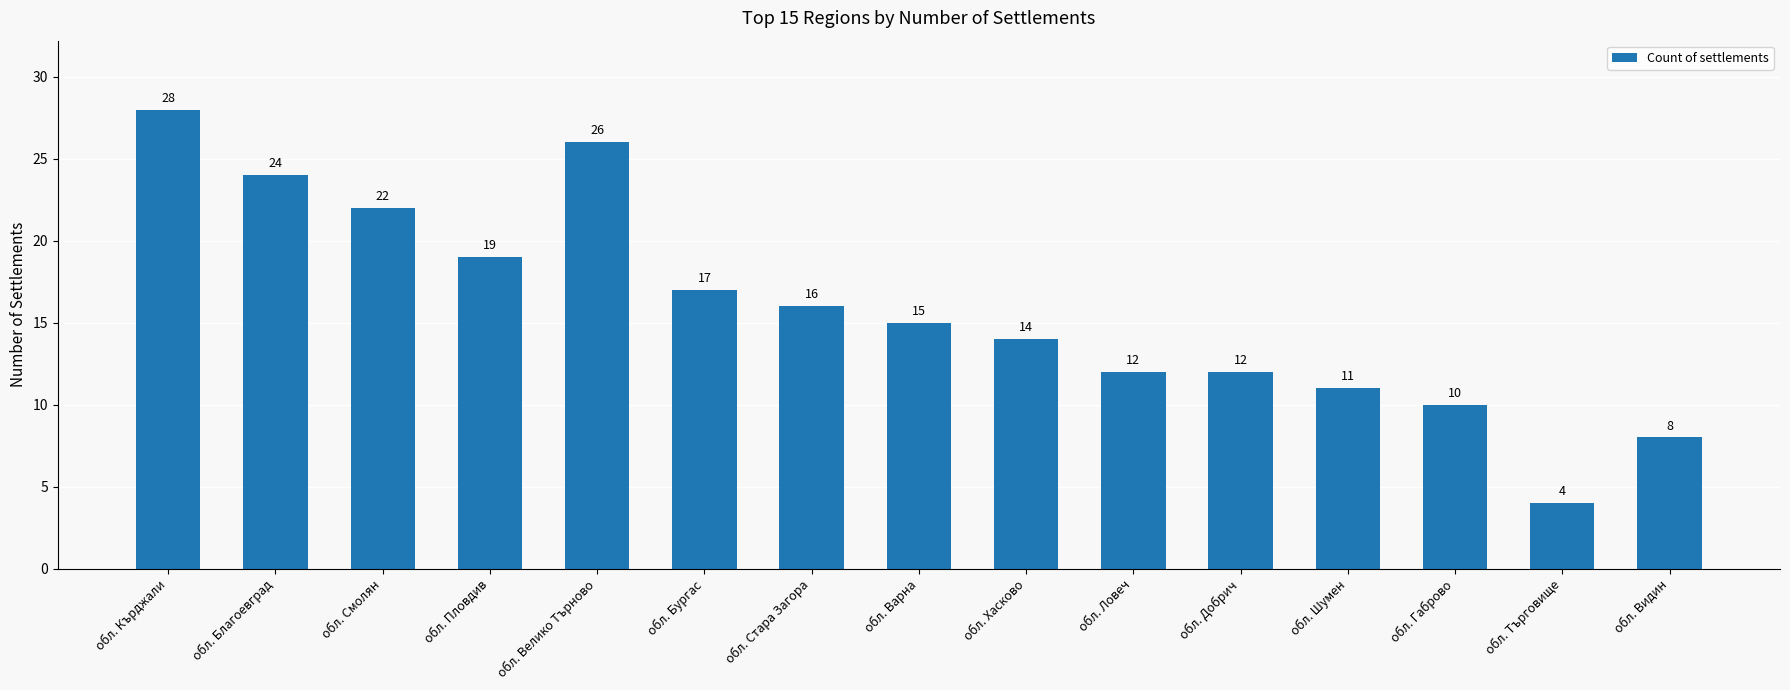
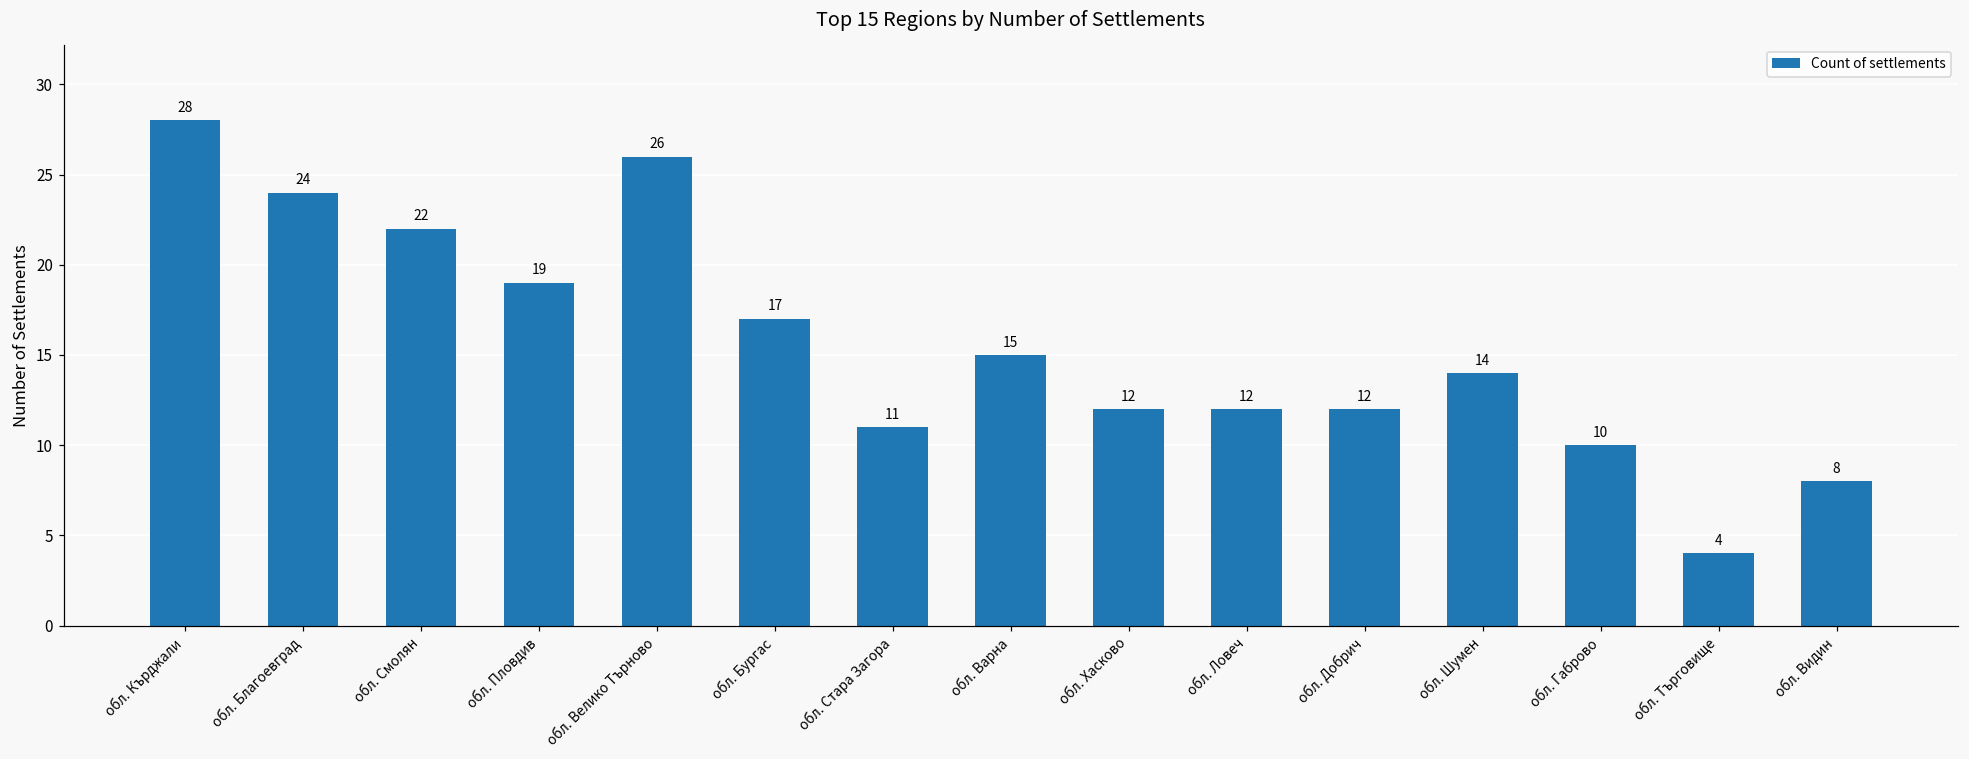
  {
    "обл. Кърджали": 28,
    "обл. Благоевград": 24,
    "обл. Смолян": 22,
    "обл. Пловдив": 19,
    "обл. Велико Търново": 26,
    "обл. Бургас": 17,
-   "обл. Стара Загора": 16,
+   "обл. Стара Загора": 11,
    "обл. Варна": 15,
-   "обл. Хасково": 14,
+   "обл. Хасково": 12,
    "обл. Ловеч": 12,
    "обл. Добрич": 12,
-   "обл. Шумен": 11,
+   "обл. Шумен": 14,
    "обл. Габрово": 10,
    "обл. Търговище": 4,
    "обл. Видин": 8
  }
